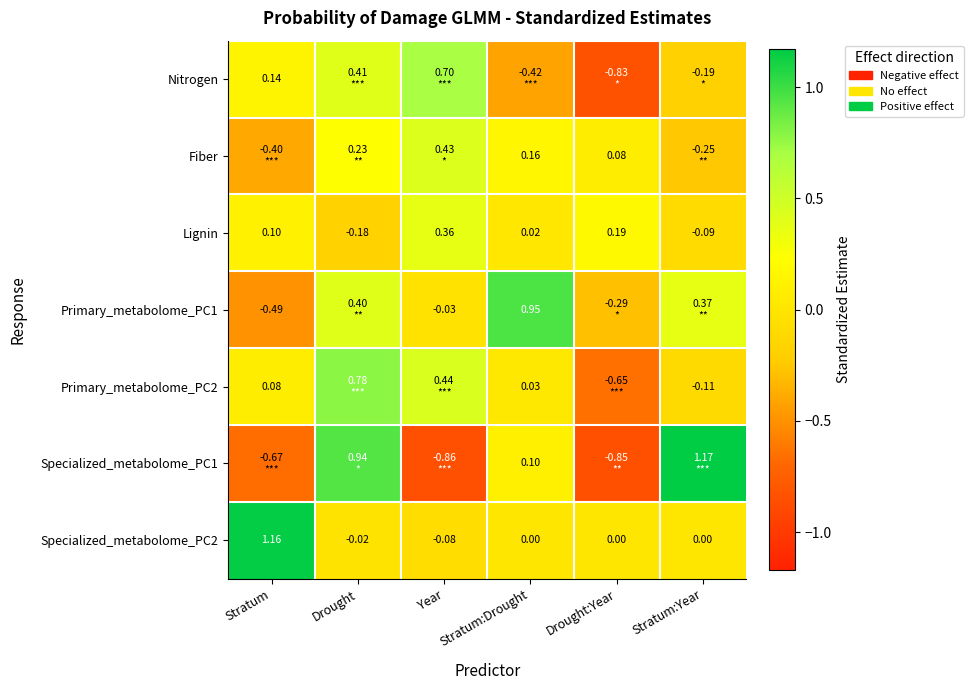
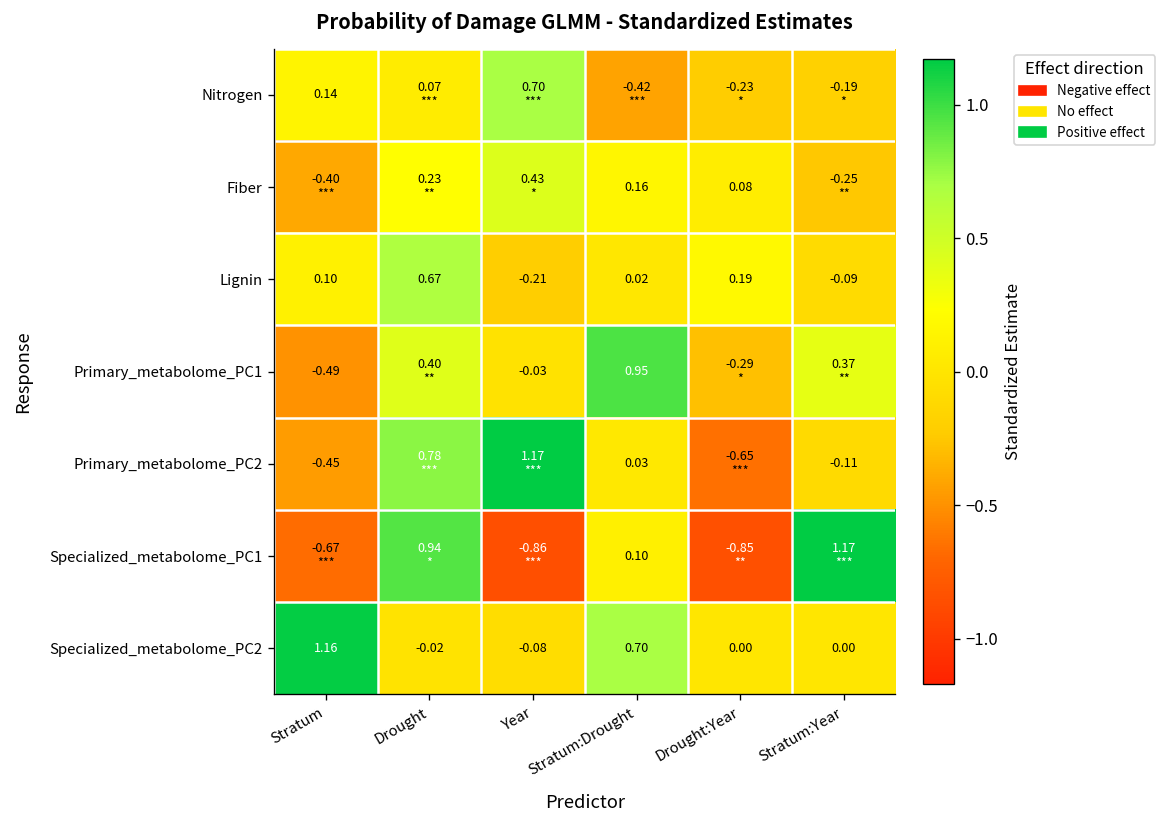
  {
    "Nitrogen": {
      "Stratum": 0.14,
-     "Drought": 0.41,
+     "Drought": 0.07,
      "Year": 0.70,
      "Stratum:Drought": -0.42,
-     "Drought:Year": -0.83,
+     "Drought:Year": -0.23,
      "Stratum:Year": -0.19
    },
    "Fiber": {
      "Stratum": -0.40,
      "Drought": 0.23,
      "Year": 0.43,
      "Stratum:Drought": 0.16,
      "Drought:Year": 0.08,
      "Stratum:Year": -0.25
    },
    "Lignin": {
      "Stratum": 0.10,
-     "Drought": -0.18,
-     "Year": 0.36,
+     "Drought": 0.67,
+     "Year": -0.21,
      "Stratum:Drought": 0.02,
      "Drought:Year": 0.19,
      "Stratum:Year": -0.09
    },
    "Primary_metabolome_PC1": {
      "Stratum": -0.49,
      "Drought": 0.40,
      "Year": -0.03,
      "Stratum:Drought": 0.95,
      "Drought:Year": -0.29,
      "Stratum:Year": 0.37
    },
    "Primary_metabolome_PC2": {
-     "Stratum": 0.08,
+     "Stratum": -0.45,
      "Drought": 0.78,
-     "Year": 0.44,
+     "Year": 1.17,
      "Stratum:Drought": 0.03,
      "Drought:Year": -0.65,
      "Stratum:Year": -0.11
    },
    "Specialized_metabolome_PC1": {
      "Stratum": -0.67,
      "Drought": 0.94,
      "Year": -0.86,
      "Stratum:Drought": 0.10,
      "Drought:Year": -0.85,
      "Stratum:Year": 1.17
    },
    "Specialized_metabolome_PC2": {
      "Stratum": 1.16,
      "Drought": -0.02,
      "Year": -0.08,
-     "Stratum:Drought": 0.00,
+     "Stratum:Drought": 0.70,
      "Drought:Year": 0.00,
      "Stratum:Year": 0.00
    }
  }
